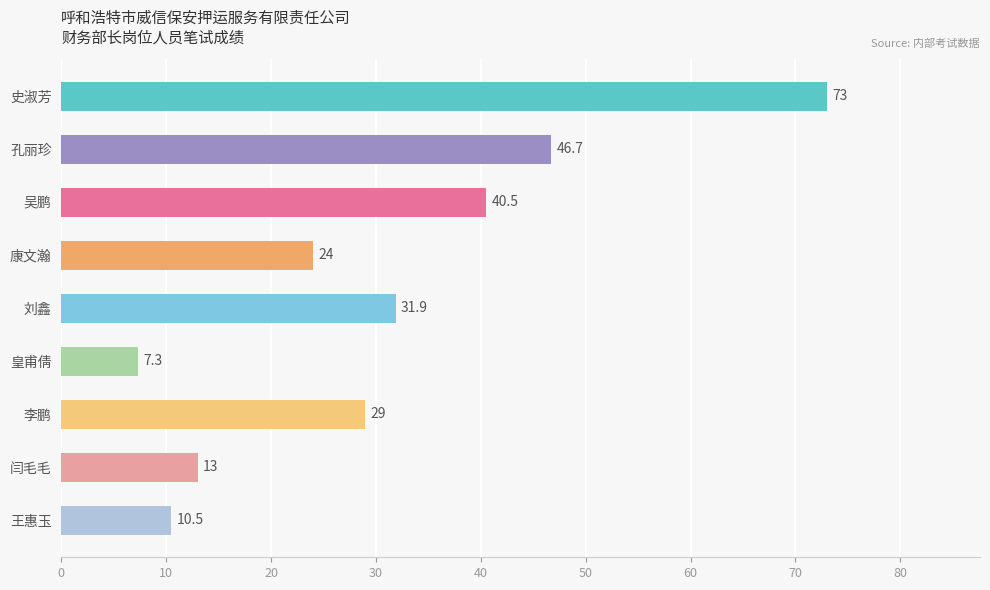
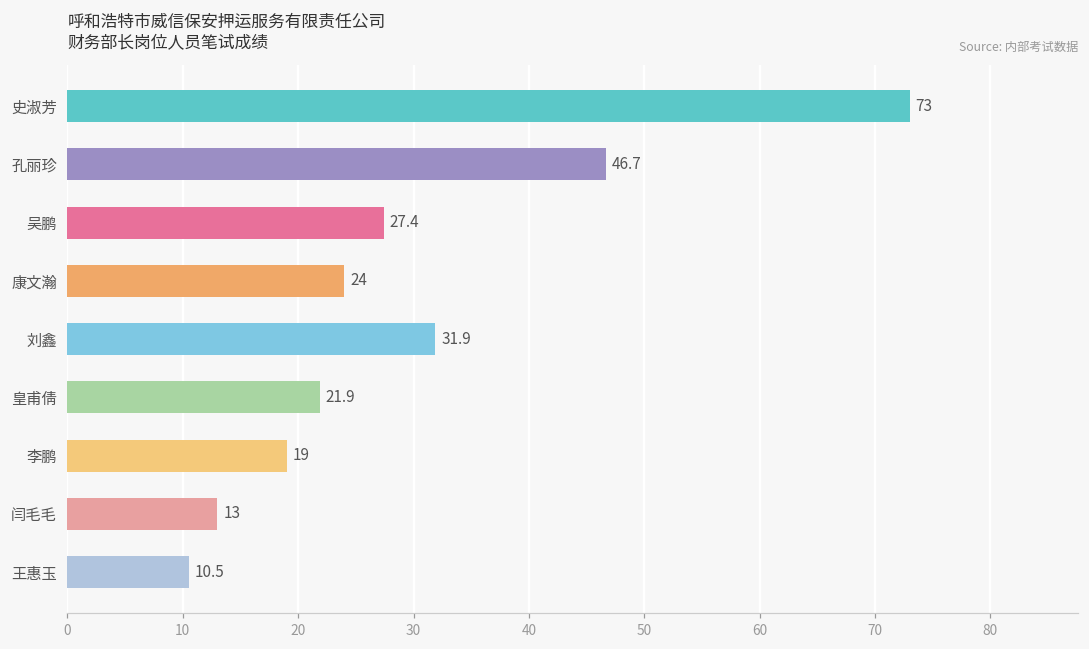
  {
    "史淑芳": 73,
    "孔丽珍": 46.7,
-   "吴鹏": 40.5,
+   "吴鹏": 27.4,
    "康文瀚": 24,
    "刘鑫": 31.9,
-   "皇甫倩": 7.3,
-   "李鹏": 29,
+   "皇甫倩": 21.9,
+   "李鹏": 19,
    "闫毛毛": 13,
    "王惠玉": 10.5
  }
